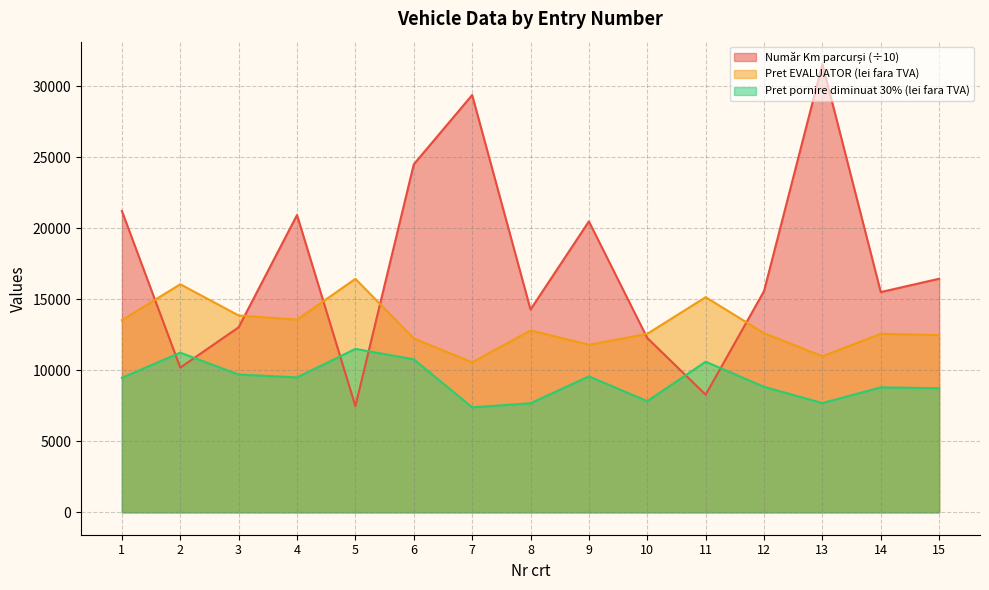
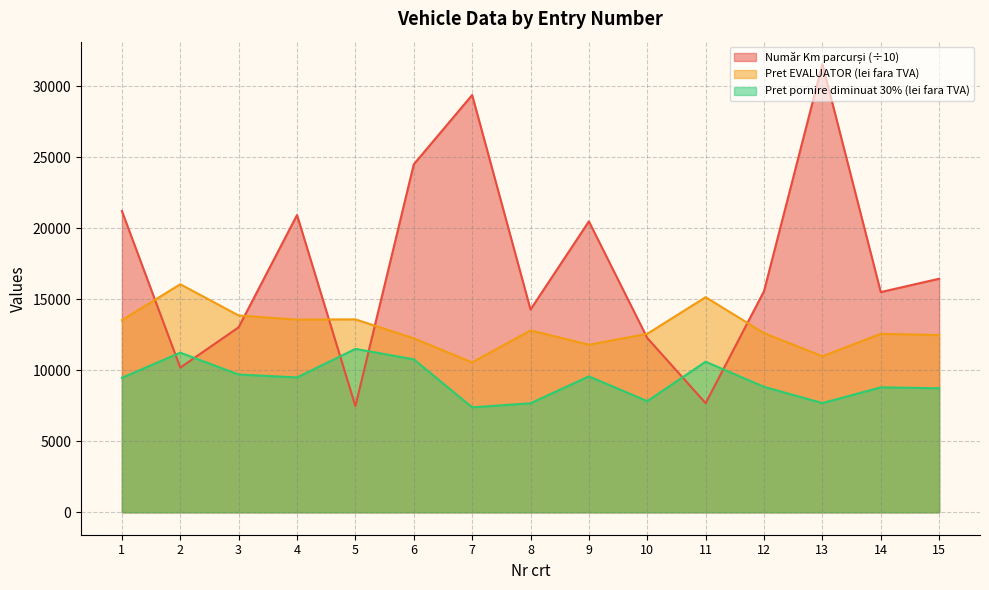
  {
    "Număr Km parcurși (÷10)": {
      "1": 21200,
      "2": 10200,
      "3": 13000,
      "4": 20900,
      "5": 7500,
      "6": 24500,
      "7": 29400,
      "8": 14300,
      "9": 20500,
      "10": 12300,
-     "11": 8300,
+     "11": 7700,
      "12": 15600,
      "14": 15500,
      "15": 16400
    },
    "Pret EVALUATOR (lei fara TVA)": {
      "1": 13500,
      "2": 16100,
      "3": 13900,
      "4": 13600,
-     "5": 16400,
+     "5": 13600,
      "6": 12300,
      "7": 10600,
      "8": 12800,
      "9": 11800,
      "10": 12600,
      "11": 15200,
      "12": 12600,
      "13": 11000,
      "14": 12600,
      "15": 12500
    },
    "Pret pornire diminuat 30% (lei fara TVA)": {
      "1": 9500,
      "2": 11200,
      "3": 9700,
      "4": 9500,
      "5": 11500,
      "6": 10800,
      "7": 7400,
      "8": 7700,
      "9": 9600,
      "10": 7800,
      "11": 10600,
      "12": 8800,
      "13": 7700,
      "14": 8800,
      "15": 8700
    }
  }
